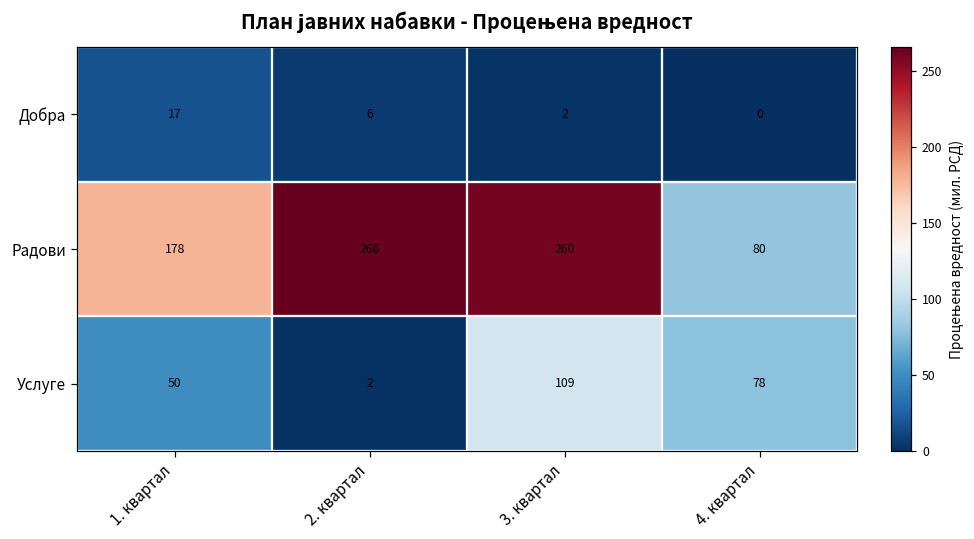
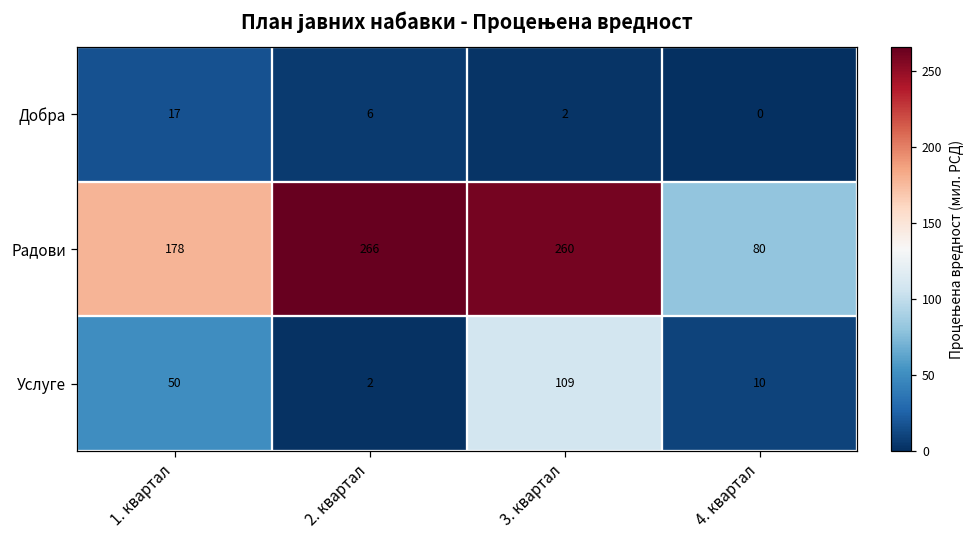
  {
    "Добра": {
      "1. квартал": 17,
      "2. квартал": 6,
      "3. квартал": 2,
      "4. квартал": 0
    },
    "Радови": {
      "1. квартал": 178,
      "2. квартал": 266,
      "3. квартал": 260,
      "4. квартал": 80
    },
    "Услуге": {
      "1. квартал": 50,
      "2. квартал": 2,
      "3. квартал": 109,
-     "4. квартал": 78
+     "4. квартал": 10
    }
  }
